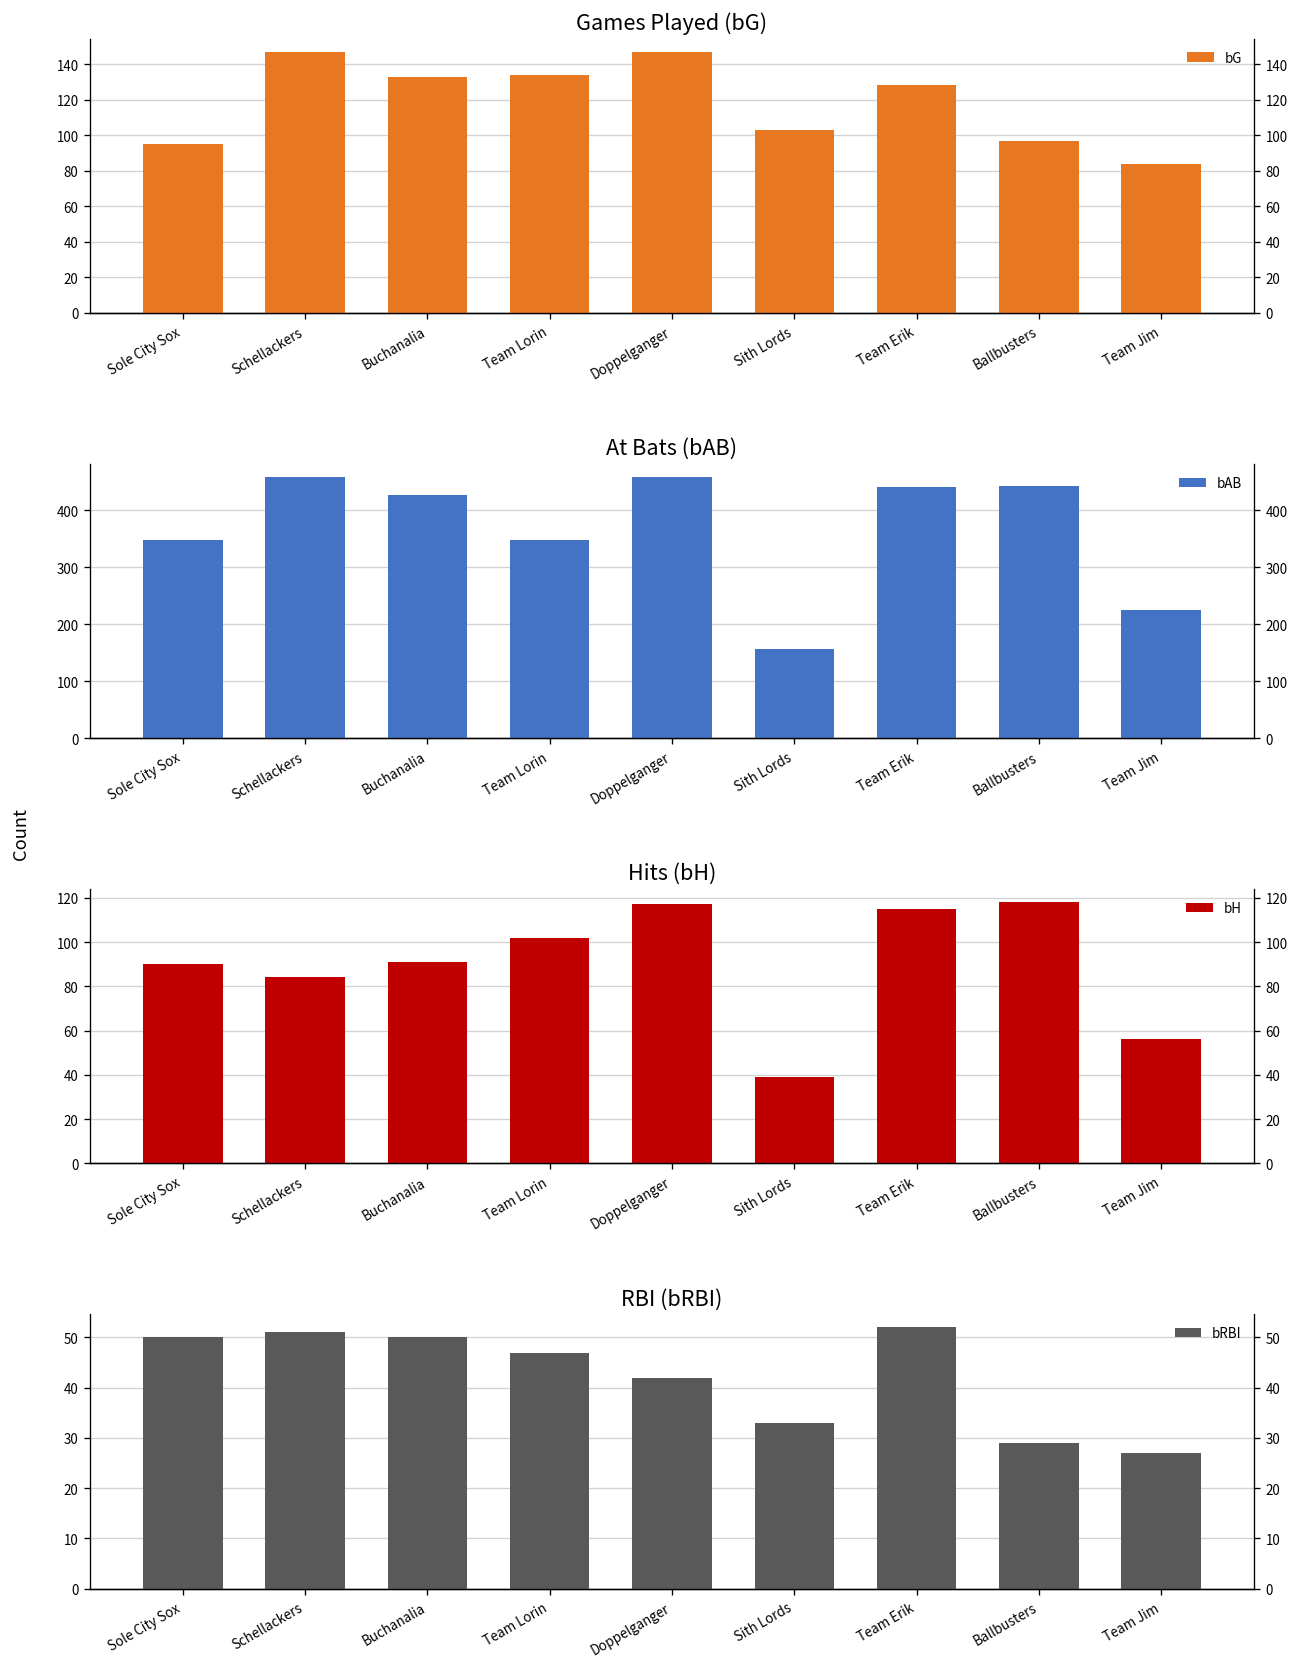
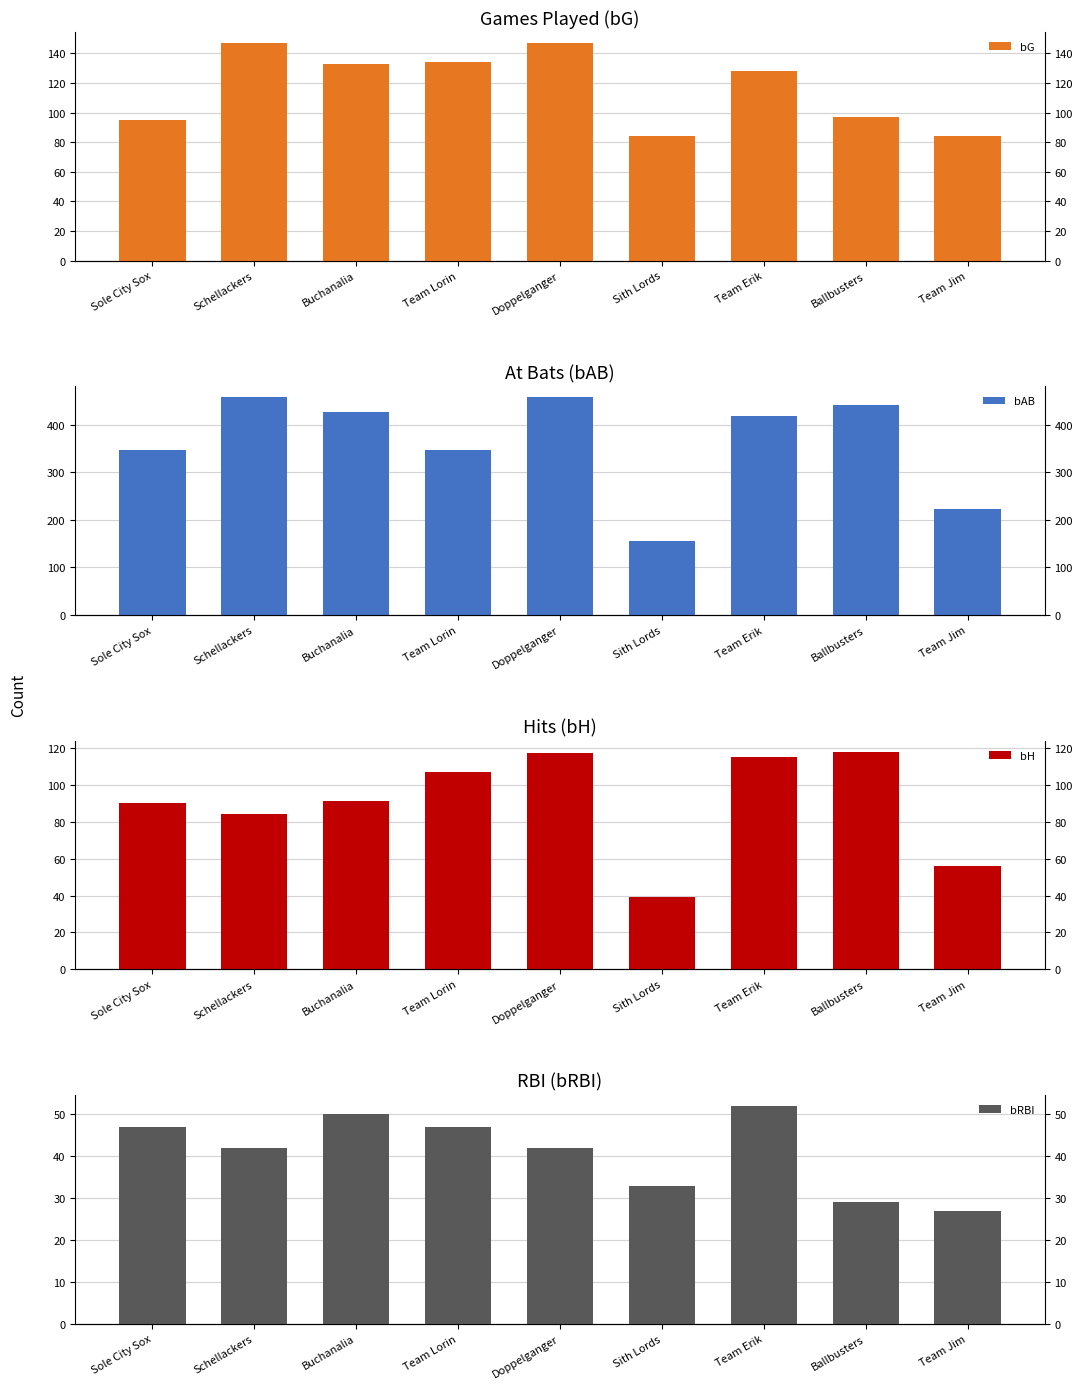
  {
    "Games Played (bG)": {
      "Sole City Sox": 95,
      "Schellackers": 147,
      "Buchanalia": 133,
      "Team Lorin": 134,
      "Doppelganger": 147,
-     "Sith Lords": 103,
+     "Sith Lords": 84,
      "Team Erik": 128,
      "Ballbusters": 97,
      "Team Jim": 84
    },
    "At Bats (bAB)": {
      "Sole City Sox": 350,
      "Schellackers": 460,
      "Buchanalia": 430,
      "Team Lorin": 350,
      "Doppelganger": 460,
      "Sith Lords": 160,
-     "Team Erik": 440,
+     "Team Erik": 420,
      "Ballbusters": 440,
      "Team Jim": 220
    },
    "Hits (bH)": {
      "Sole City Sox": 90,
      "Schellackers": 84,
      "Buchanalia": 91,
-     "Team Lorin": 102,
+     "Team Lorin": 107,
      "Doppelganger": 117,
      "Sith Lords": 39,
      "Team Erik": 115,
      "Ballbusters": 118,
      "Team Jim": 56
    },
    "RBI (bRBI)": {
-     "Sole City Sox": 50,
-     "Schellackers": 51,
+     "Sole City Sox": 47,
+     "Schellackers": 42,
      "Buchanalia": 50,
      "Team Lorin": 47,
      "Doppelganger": 42,
      "Sith Lords": 33,
      "Team Erik": 52,
      "Ballbusters": 29,
      "Team Jim": 27
    }
  }
